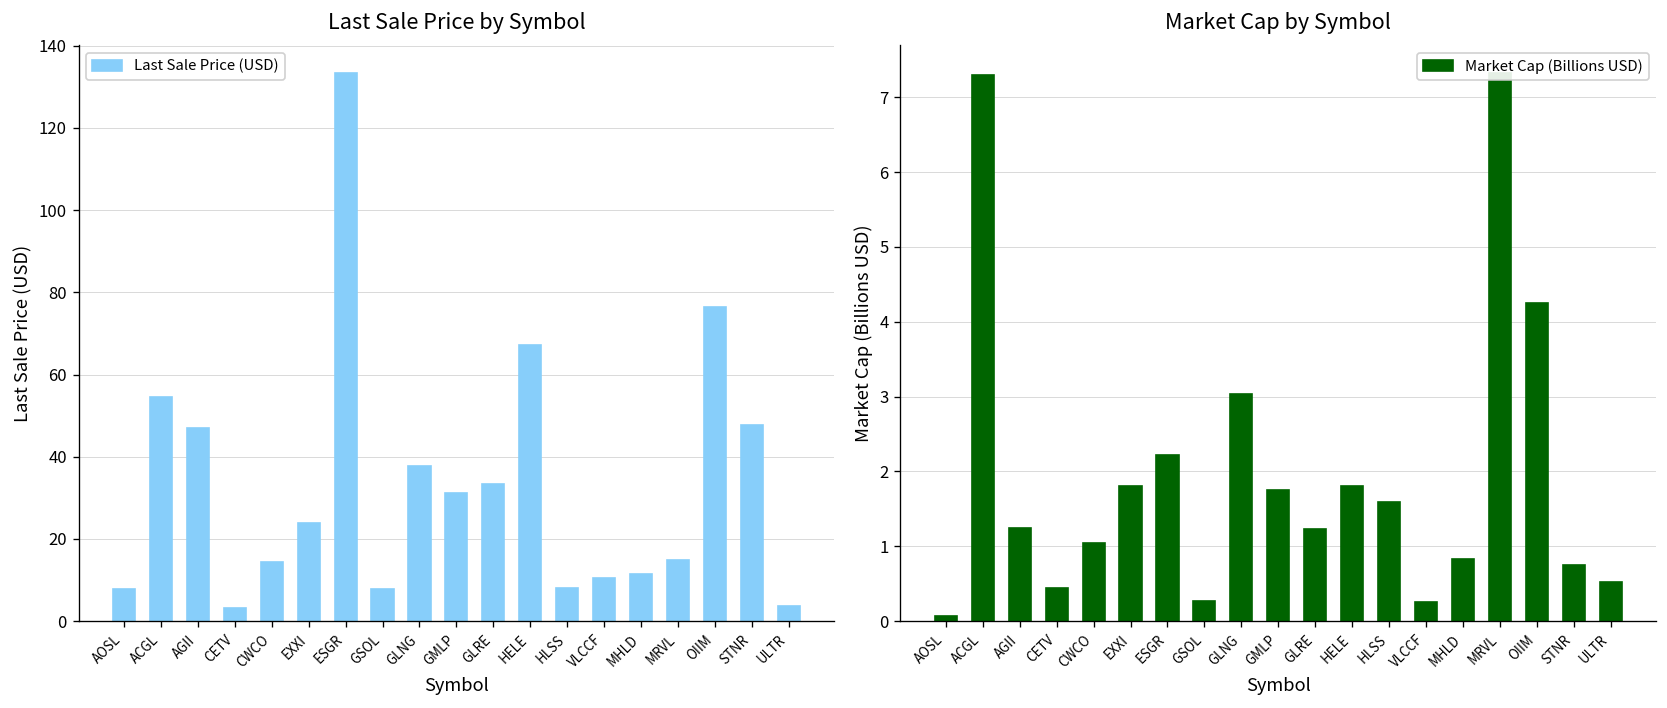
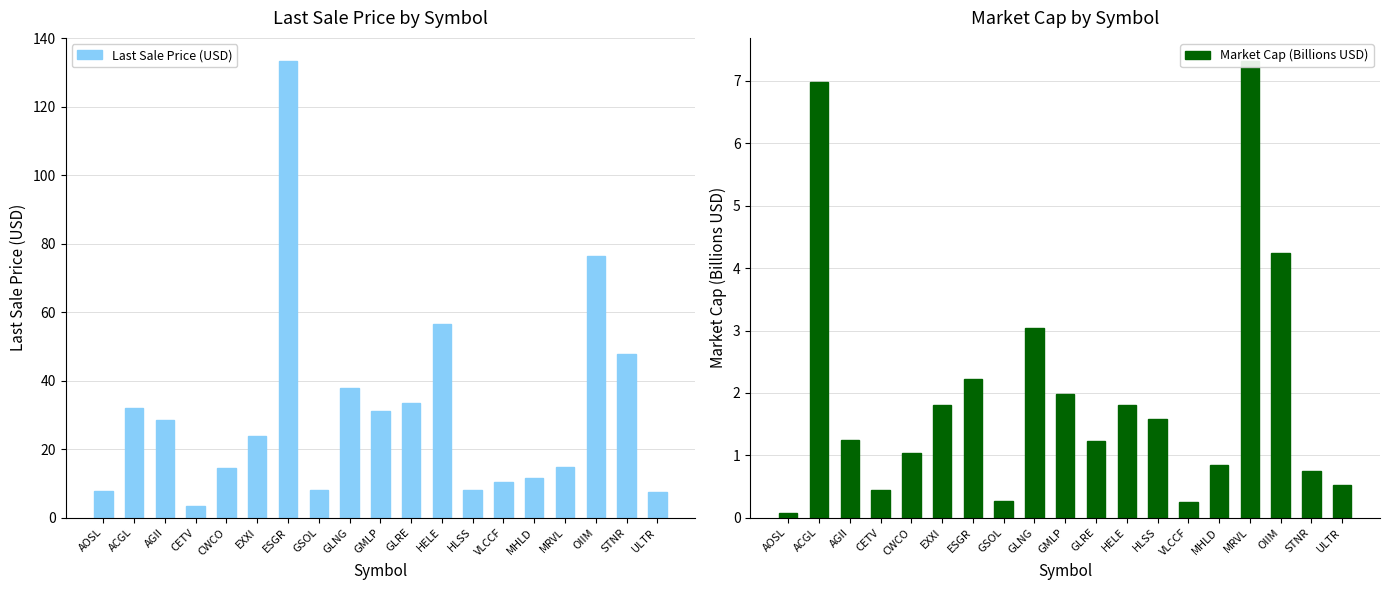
  {
    "Last Sale Price by Symbol": {
      "AOSL": 8,
-     "ACGL": 55,
-     "AGII": 47,
+     "ACGL": 32,
+     "AGII": 28,
      "CETV": 3,
      "CWCO": 14,
      "EXXI": 24,
      "ESGR": 133,
      "GSOL": 8,
      "GLNG": 38,
      "GMLP": 31,
      "GLRE": 33,
-     "HELE": 67,
+     "HELE": 57,
      "HLSS": 8,
      "VLCCF": 10,
      "MHLD": 12,
      "MRVL": 15,
      "OIIM": 76,
      "STNR": 48,
-     "ULTR": 4
+     "ULTR": 8
    },
    "Market Cap by Symbol": {
      "AOSL": 0.1,
-     "ACGL": 7.3,
+     "ACGL": 7.0,
      "AGII": 1.3,
      "CETV": 0.4,
      "CWCO": 1.0,
      "EXXI": 1.8,
      "ESGR": 2.2,
      "GSOL": 0.3,
      "GLNG": 3.0,
-     "GMLP": 1.8,
+     "GMLP": 2.0,
      "GLRE": 1.2,
      "HELE": 1.8,
      "HLSS": 1.6,
      "VLCCF": 0.3,
      "MHLD": 0.8,
      "OIIM": 4.3,
      "STNR": 0.8,
      "ULTR": 0.5
    }
  }
